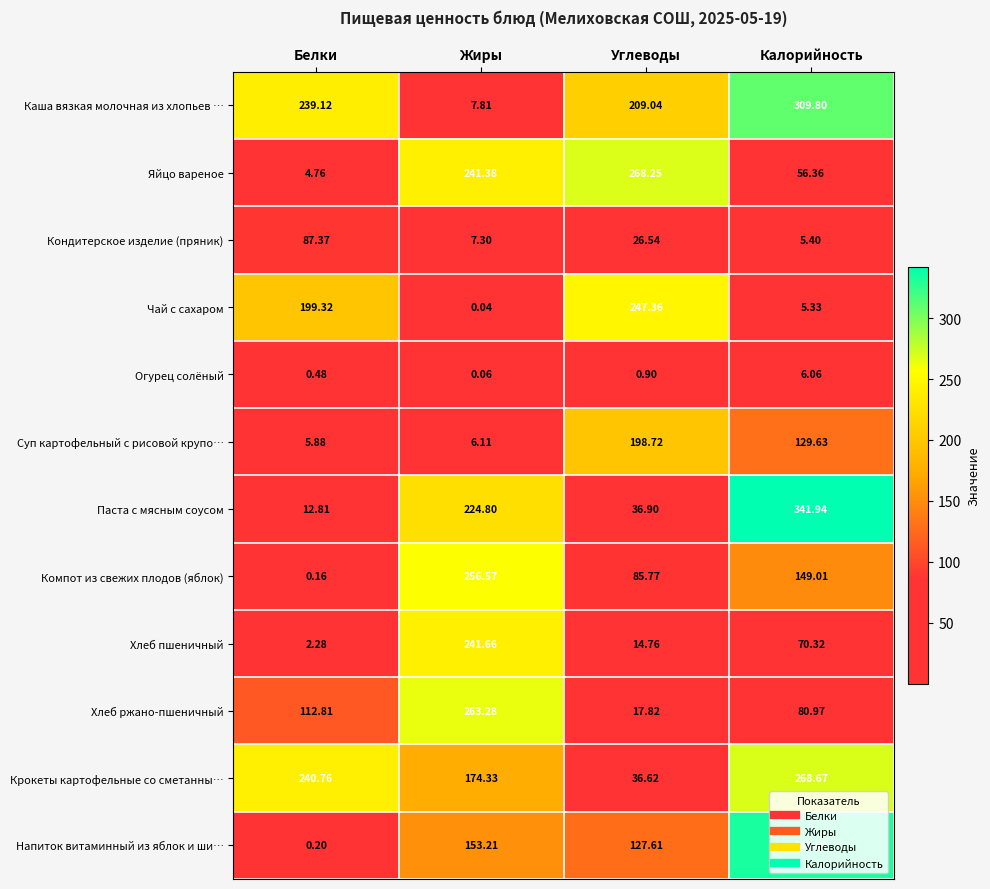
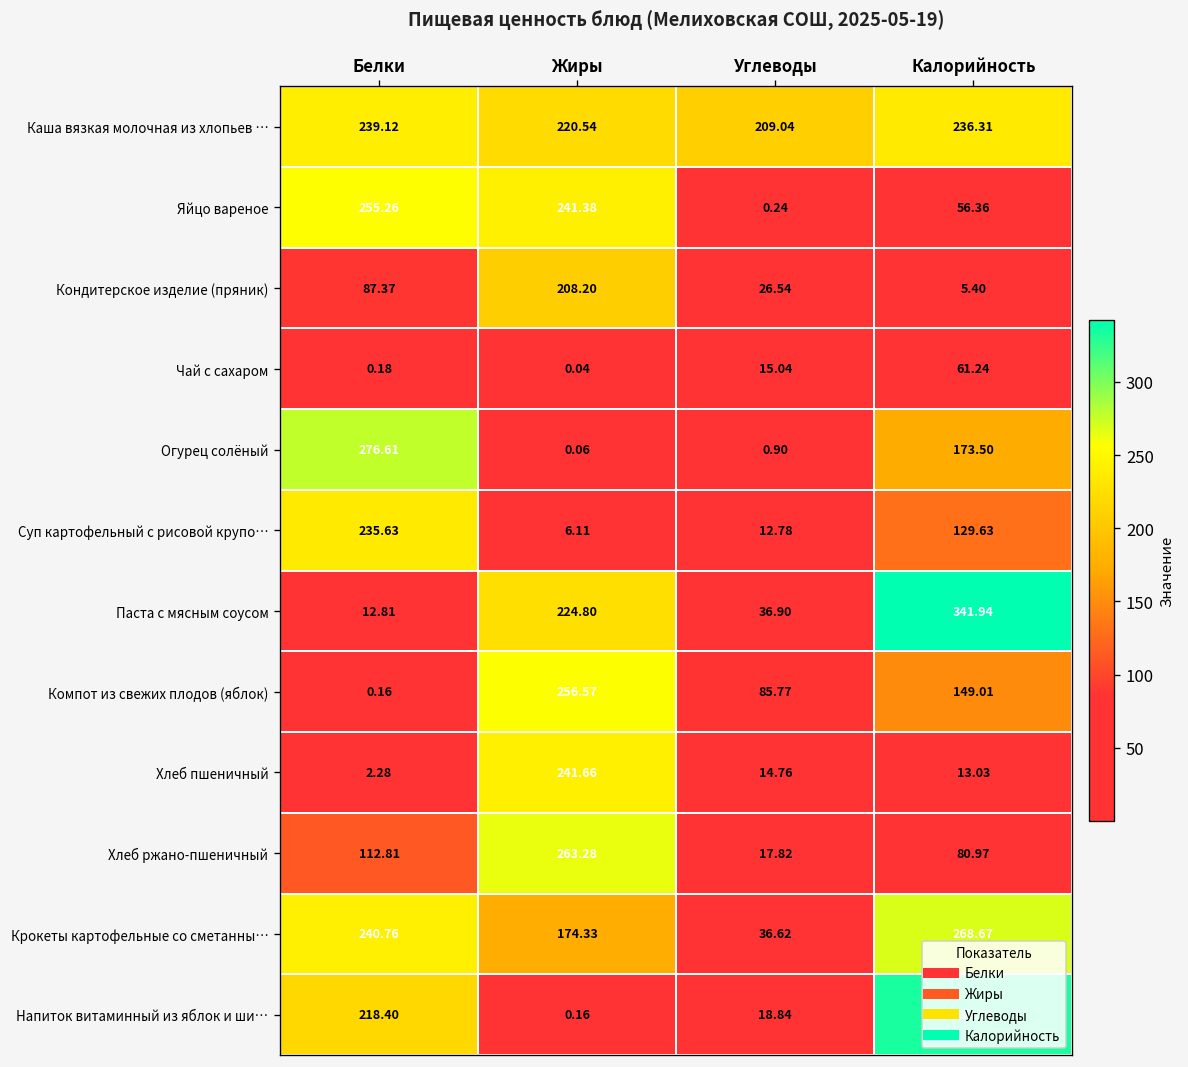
  {
    "Каша вязкая молочная из хлопьев …": {
      "Белки": 239.12,
-     "Жиры": 7.81,
+     "Жиры": 220.54,
      "Углеводы": 209.04,
-     "Калорийность": 309.80
+     "Калорийность": 236.31
    },
    "Яйцо вареное": {
-     "Белки": 4.76,
+     "Белки": 255.26,
      "Жиры": 241.38,
-     "Углеводы": 268.25,
+     "Углеводы": 0.24,
      "Калорийность": 56.36
    },
    "Кондитерское изделие (пряник)": {
      "Белки": 87.37,
-     "Жиры": 7.30,
+     "Жиры": 208.20,
      "Углеводы": 26.54,
      "Калорийность": 5.40
    },
    "Чай с сахаром": {
-     "Белки": 199.32,
+     "Белки": 0.18,
      "Жиры": 0.04,
-     "Углеводы": 247.36,
-     "Калорийность": 5.33
+     "Углеводы": 15.04,
+     "Калорийность": 61.24
    },
    "Огурец солёный": {
-     "Белки": 0.48,
+     "Белки": 276.61,
      "Жиры": 0.06,
      "Углеводы": 0.90,
-     "Калорийность": 6.06
+     "Калорийность": 173.50
    },
    "Суп картофельный с рисовой крупо…": {
-     "Белки": 5.88,
+     "Белки": 235.63,
      "Жиры": 6.11,
-     "Углеводы": 198.72,
+     "Углеводы": 12.78,
      "Калорийность": 129.63
    },
    "Паста с мясным соусом": {
      "Белки": 12.81,
      "Жиры": 224.80,
      "Углеводы": 36.90,
      "Калорийность": 341.94
    },
    "Компот из свежих плодов (яблок)": {
      "Белки": 0.16,
      "Жиры": 256.57,
      "Углеводы": 85.77,
      "Калорийность": 149.01
    },
    "Хлеб пшеничный": {
      "Белки": 2.28,
      "Жиры": 241.66,
      "Углеводы": 14.76,
-     "Калорийность": 70.32
+     "Калорийность": 13.03
    },
    "Хлеб ржано-пшеничный": {
      "Белки": 112.81,
      "Жиры": 263.28,
      "Углеводы": 17.82,
      "Калорийность": 80.97
    },
    "Крокеты картофельные со сметанны…": {
      "Белки": 240.76,
      "Жиры": 174.33,
      "Углеводы": 36.62,
      "Калорийность": 268.67
    },
    "Напиток витаминный из яблок и ши…": {
-     "Белки": 0.20,
-     "Жиры": 153.21,
-     "Углеводы": 127.61
+     "Белки": 218.40,
+     "Жиры": 0.16,
+     "Углеводы": 18.84
    }
  }
